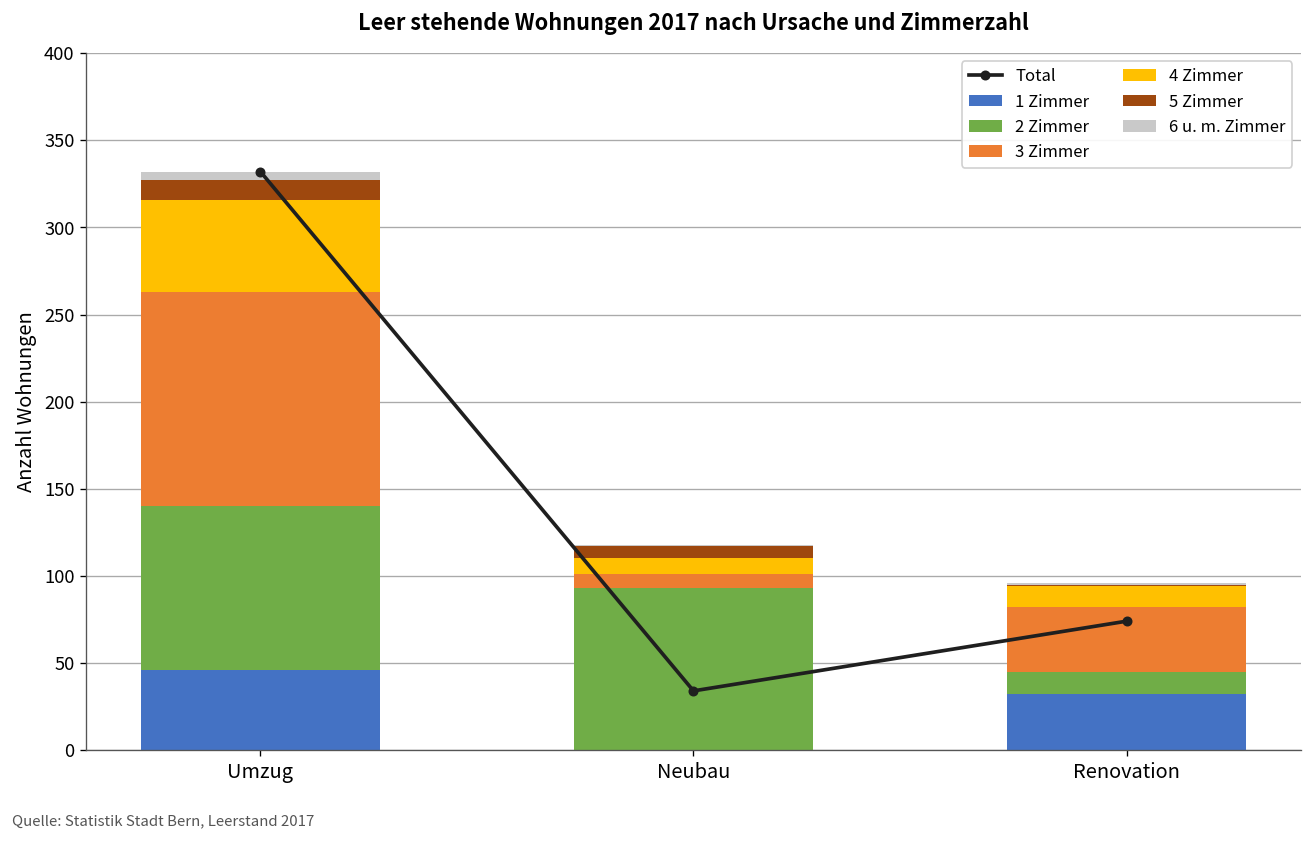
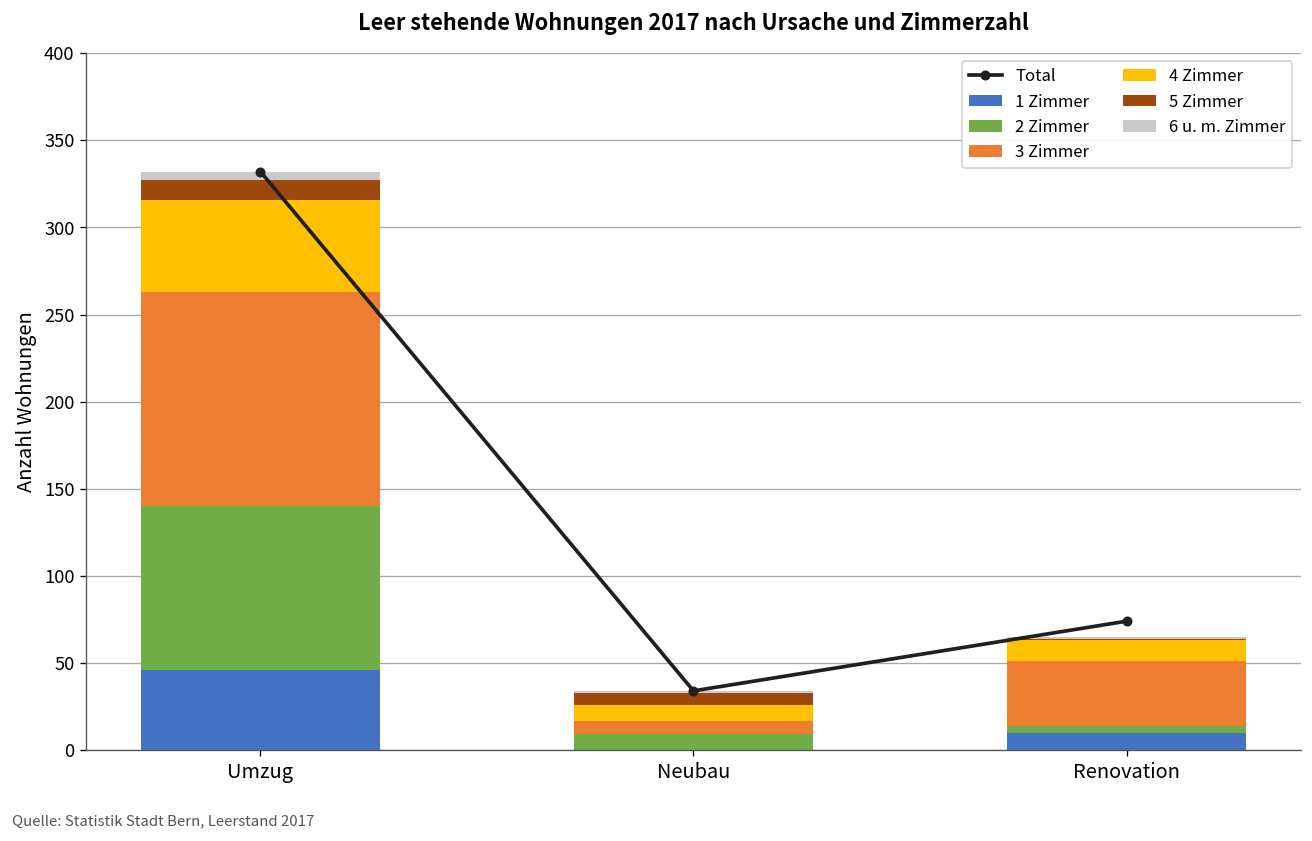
  {
    "Total": {
      "Umzug": 332,
      "Neubau": 34,
      "Renovation": 74
    },
    "1 Zimmer": {
      "Umzug": 46,
      "Neubau": 0,
-     "Renovation": 32
+     "Renovation": 10
    },
    "2 Zimmer": {
      "Umzug": 94,
-     "Neubau": 93,
-     "Renovation": 13
+     "Neubau": 9,
+     "Renovation": 4
    },
    "3 Zimmer": {
      "Umzug": 123,
      "Neubau": 8,
      "Renovation": 37
    },
    "4 Zimmer": {
      "Umzug": 53,
      "Neubau": 9,
      "Renovation": 12
    },
    "5 Zimmer": {
      "Umzug": 11,
      "Neubau": 7
    },
    "6 u. m. Zimmer": {
      "Umzug": 5
    }
  }
